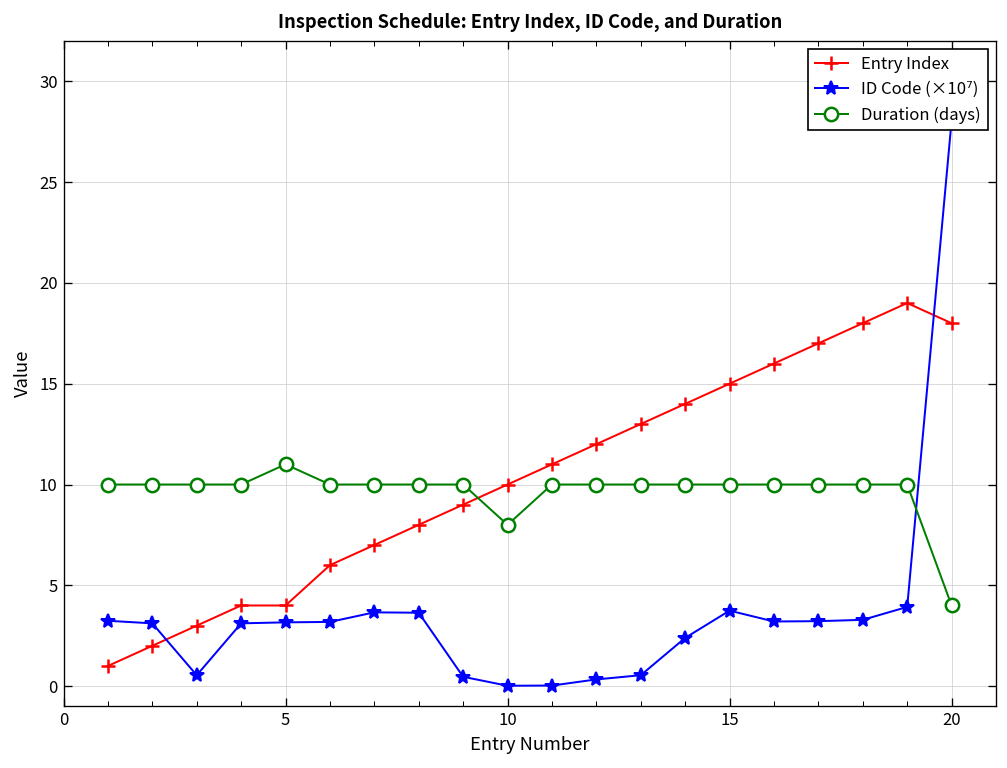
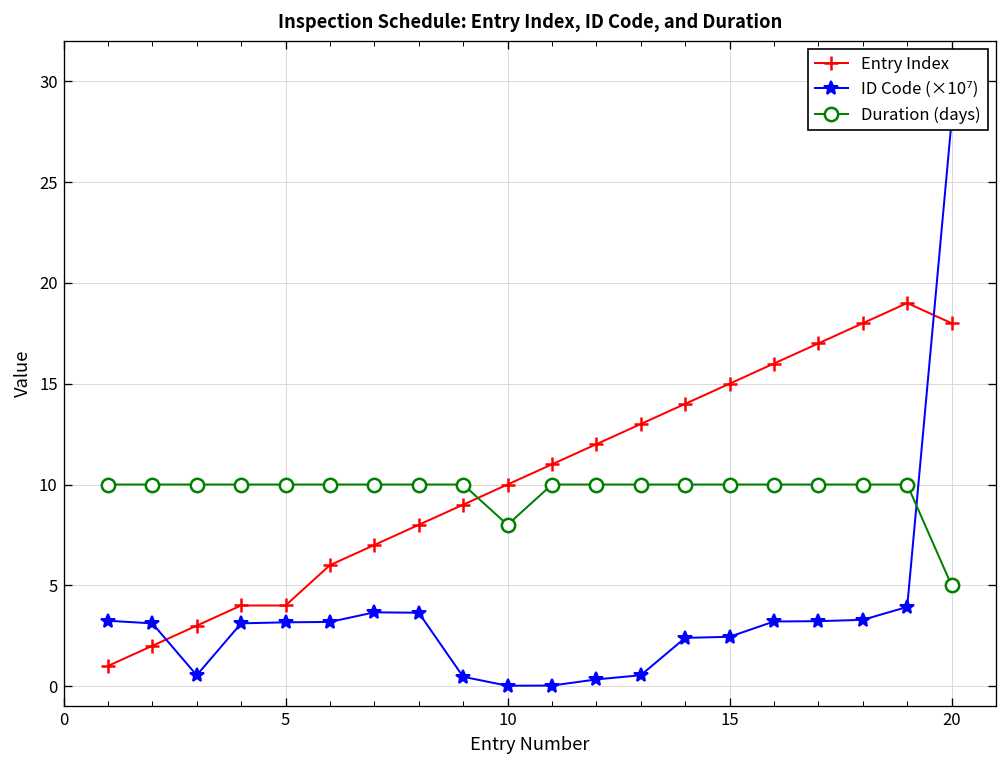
  {
    "Entry Index": {
      "5": 4.0,
      "10": 10.0,
      "15": 15.0,
      "20": 18.0
    },
    "ID Code (×10⁷)": {
      "5": 3.2,
      "10": 0.0,
-     "15": 3.7
+     "15": 2.4
    },
    "Duration (days)": {
-     "5": 11,
+     "5": 10,
      "10": 8,
      "15": 10,
-     "20": 4
+     "20": 5
    }
  }
